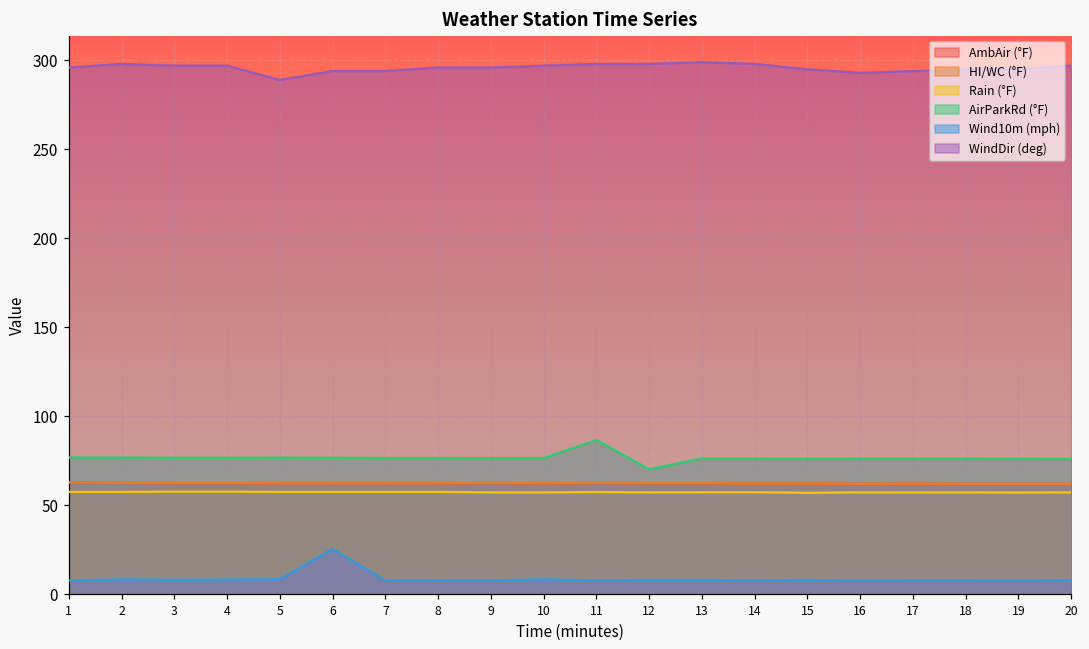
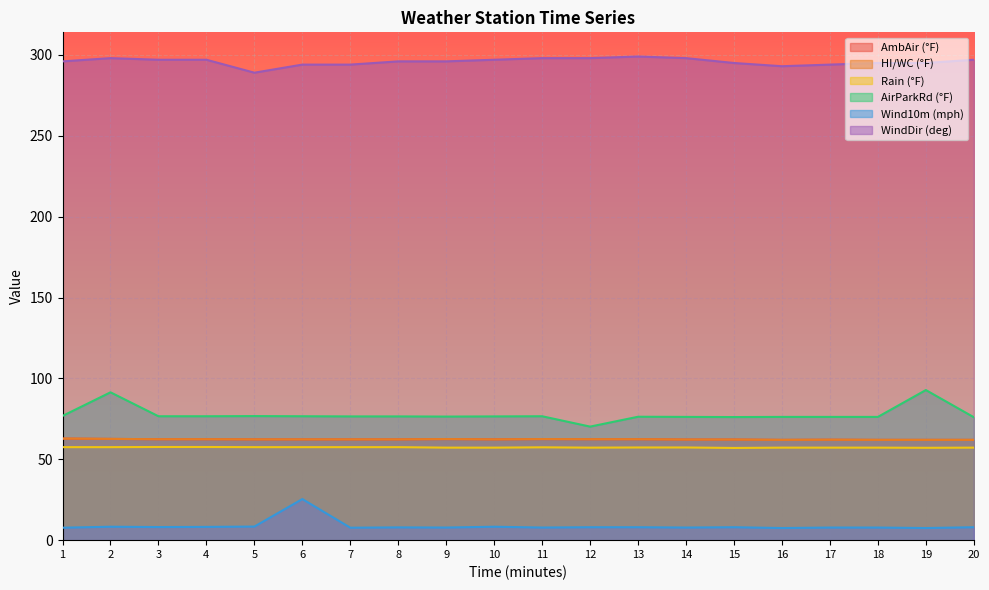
  {
    "AirParkRd (°F)": {
      "1": 77,
-     "2": 77,
+     "2": 91,
      "3": 77,
      "4": 77,
      "5": 77,
      "6": 77,
      "7": 77,
      "8": 77,
      "9": 76,
      "10": 77,
-     "11": 87,
+     "11": 77,
      "12": 70,
      "13": 76,
      "14": 76,
      "15": 76,
      "16": 76,
      "17": 76,
      "18": 76,
-     "19": 76,
+     "19": 93,
      "20": 76
    },
    "Wind10m (mph)": {
      "1": 8,
      "2": 8,
      "3": 8,
      "4": 8,
      "5": 8,
      "6": 25,
      "7": 8,
      "8": 8,
      "9": 8,
      "10": 8,
      "11": 8,
      "12": 8,
      "13": 8,
      "14": 8,
      "15": 8,
      "16": 8,
      "17": 8,
      "18": 8,
      "19": 8,
      "20": 8
    },
    "WindDir (deg)": {
      "1": 296,
      "2": 298,
      "3": 297,
      "4": 297,
      "5": 289,
      "6": 294,
      "7": 294,
      "8": 296,
      "9": 296,
      "10": 297,
      "11": 298,
      "12": 298,
      "13": 299,
      "14": 298,
      "15": 295,
      "16": 293,
      "17": 294,
      "20": 297
    }
  }
